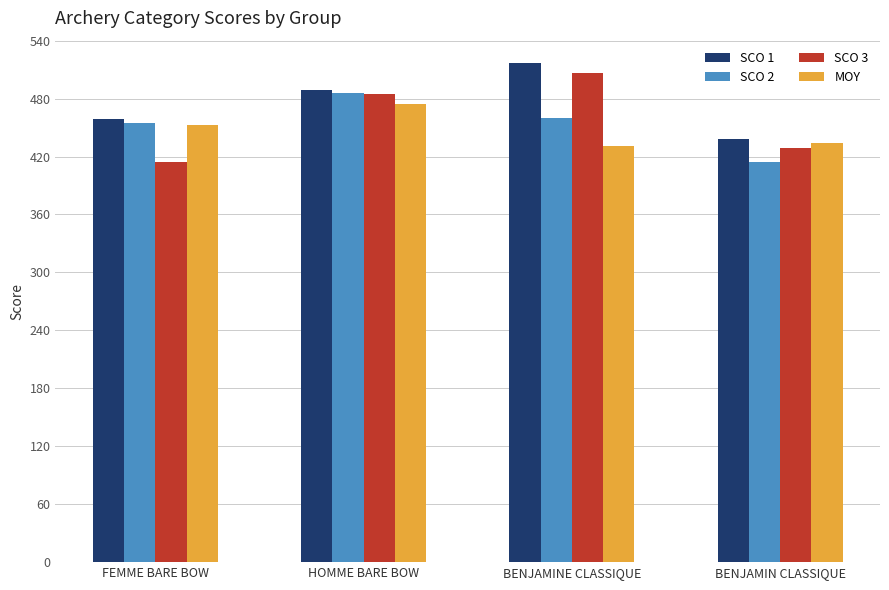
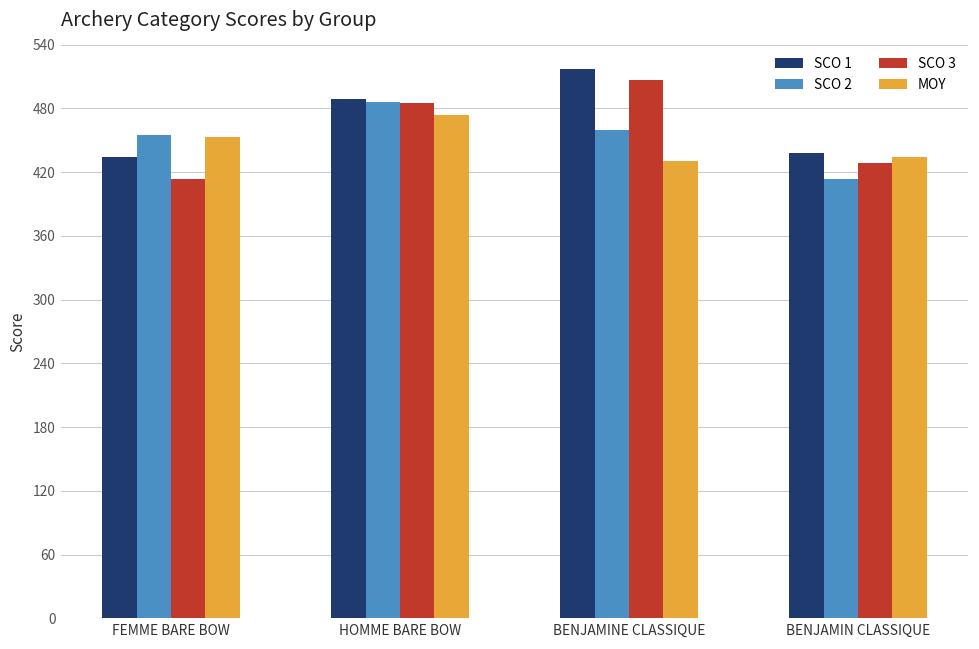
  {
    "SCO 1": {
-     "FEMME BARE BOW": 460,
+     "FEMME BARE BOW": 430,
      "HOMME BARE BOW": 490,
      "BENJAMINE CLASSIQUE": 520,
      "BENJAMIN CLASSIQUE": 440
    },
    "SCO 2": {
      "FEMME BARE BOW": 460,
      "HOMME BARE BOW": 490,
      "BENJAMINE CLASSIQUE": 460,
      "BENJAMIN CLASSIQUE": 410
    },
    "SCO 3": {
      "FEMME BARE BOW": 410,
      "HOMME BARE BOW": 490,
      "BENJAMINE CLASSIQUE": 510,
      "BENJAMIN CLASSIQUE": 430
    },
    "MOY": {
      "FEMME BARE BOW": 450,
      "HOMME BARE BOW": 470,
      "BENJAMINE CLASSIQUE": 430,
      "BENJAMIN CLASSIQUE": 430
    }
  }
